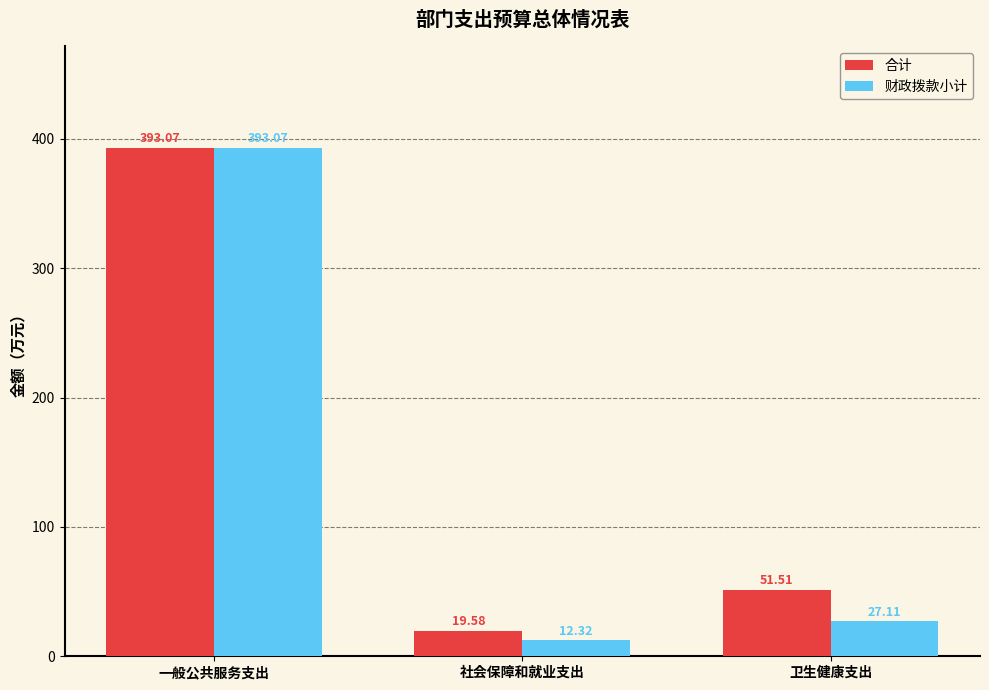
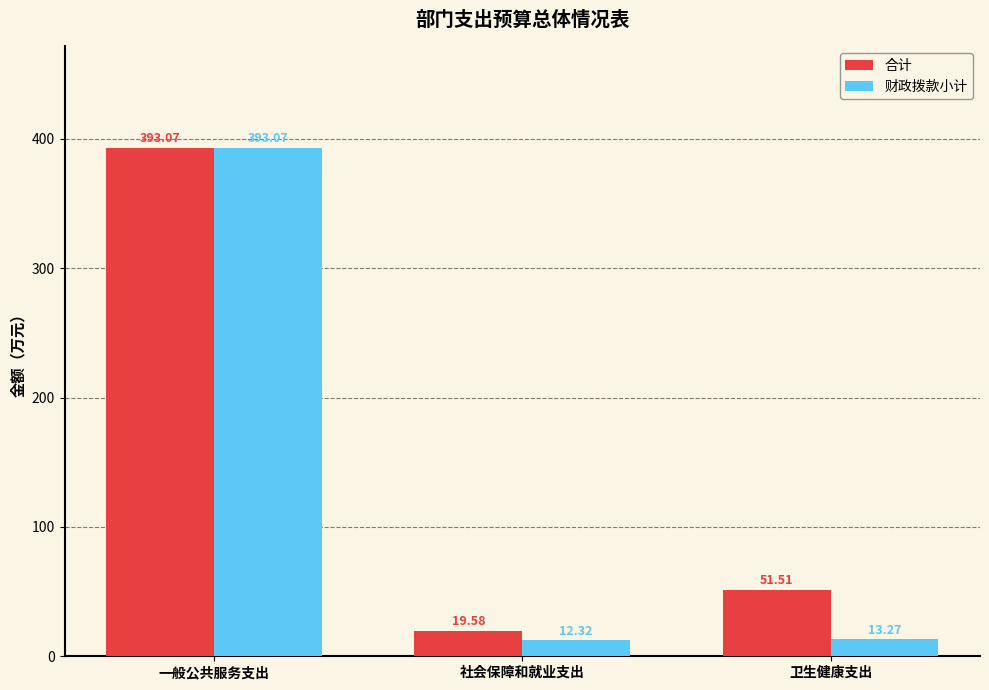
  {
    "合计": {
      "一般公共服务支出": 393.07,
      "社会保障和就业支出": 19.58,
      "卫生健康支出": 51.51
    },
    "财政拨款小计": {
      "一般公共服务支出": 393.07,
      "社会保障和就业支出": 12.32,
-     "卫生健康支出": 27.11
+     "卫生健康支出": 13.27
    }
  }
